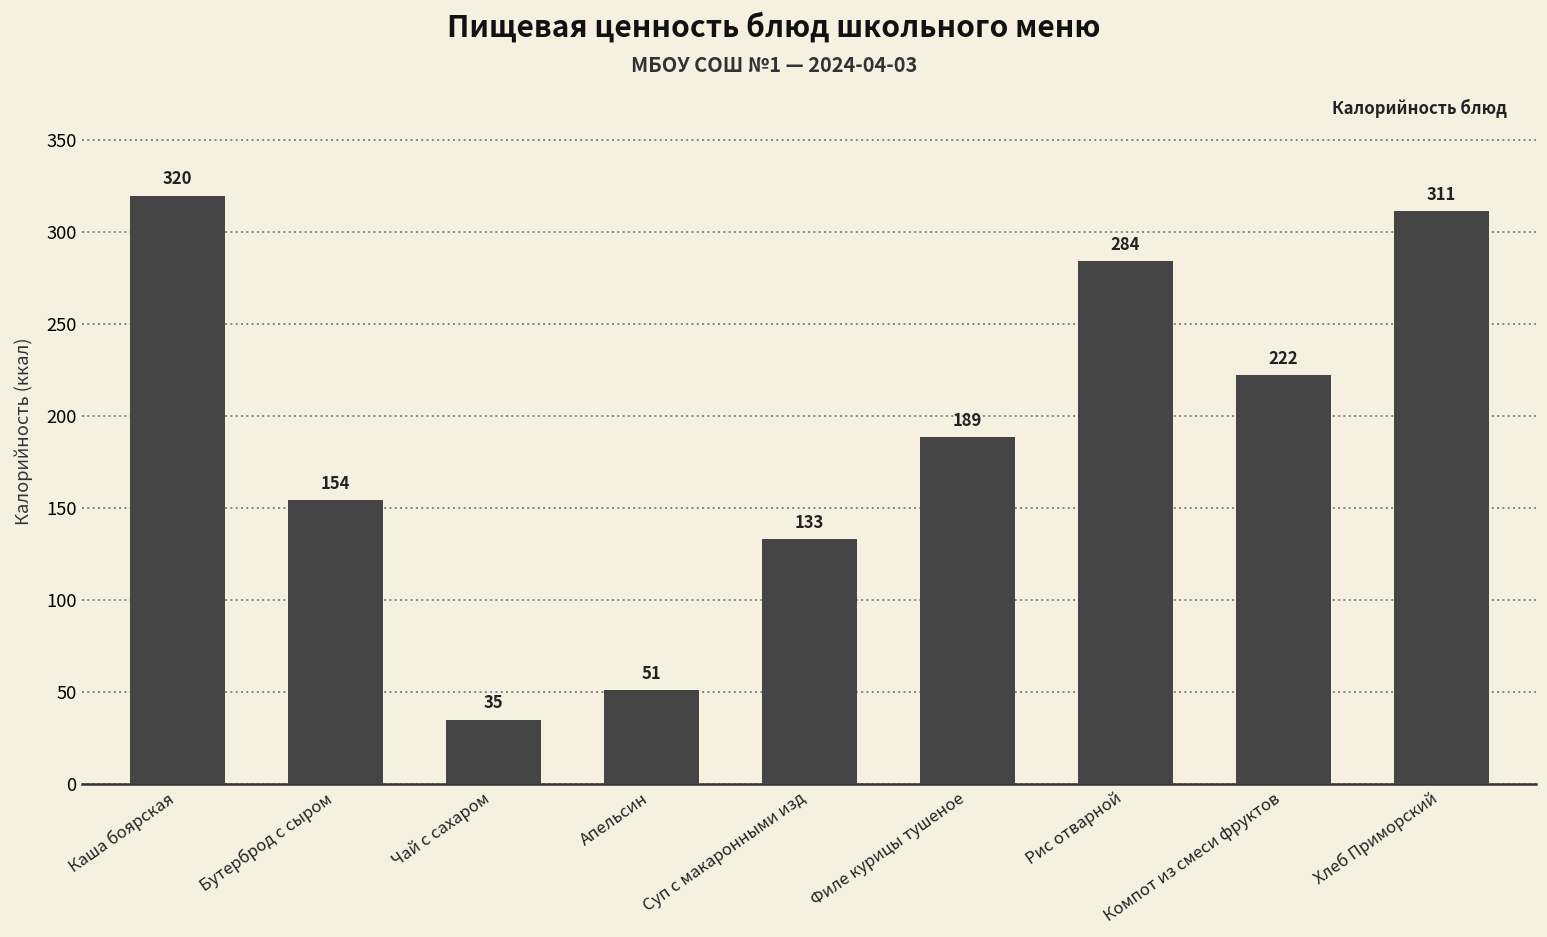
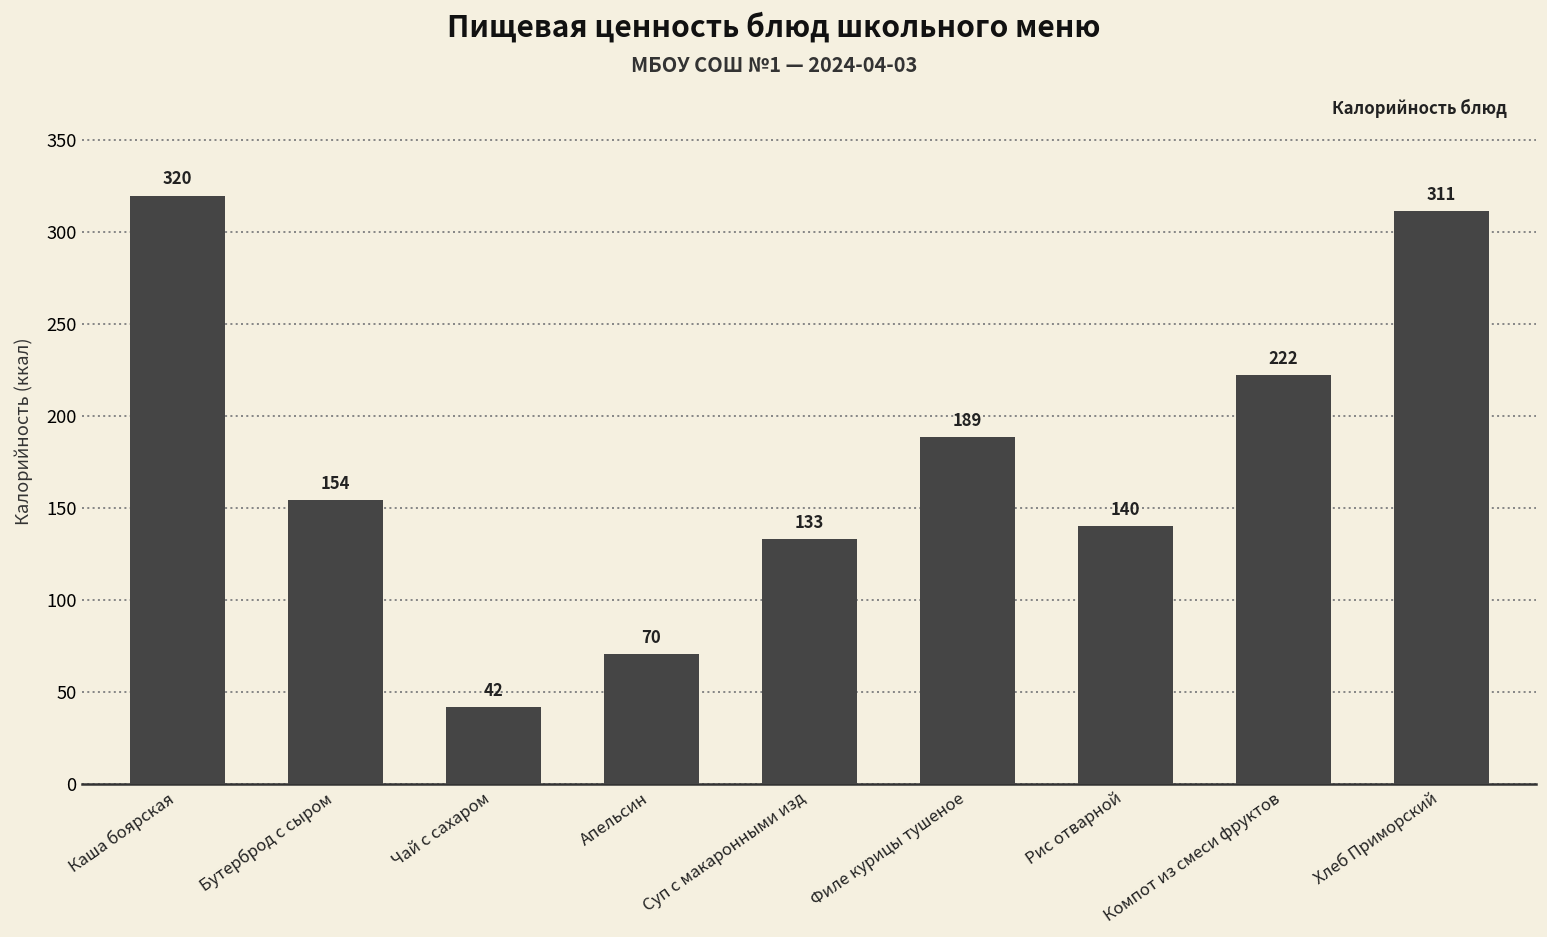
  {
    "Каша боярская": 320,
    "Бутерброд с сыром": 154,
-   "Чай с сахаром": 35,
-   "Апельсин": 51,
+   "Чай с сахаром": 42,
+   "Апельсин": 70,
    "Суп с макаронными изд": 133,
    "Филе курицы тушеное": 189,
-   "Рис отварной": 284,
+   "Рис отварной": 140,
    "Компот из смеси фруктов": 222,
    "Хлеб Приморский": 311
  }
